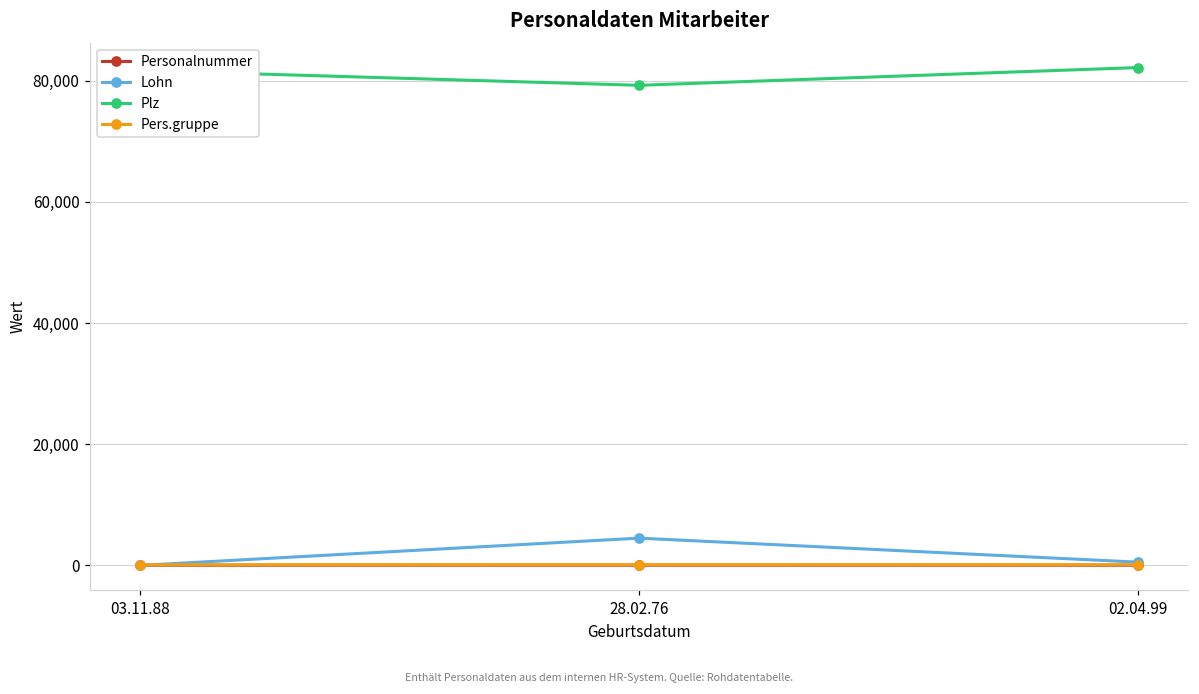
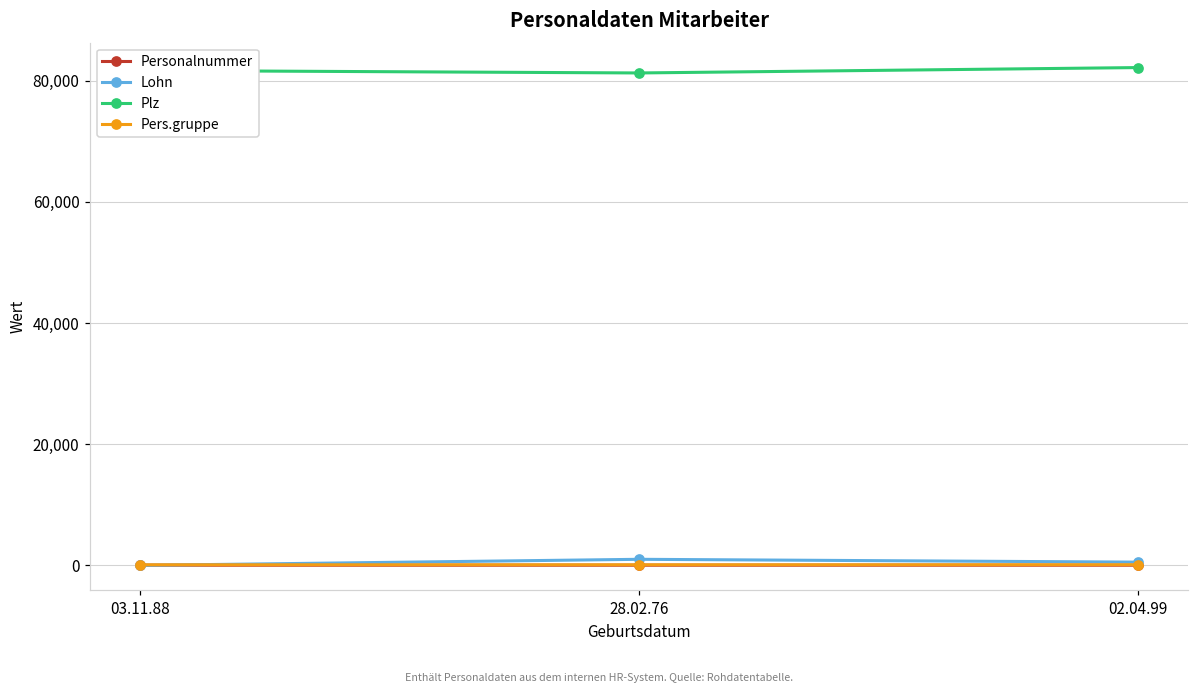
  {
    "Pers.gruppe": {
      "28.02.76": "0",
      "02.04.99": "0"
    },
    "Lohn": {
-     "28.02.76": "5,000"
+     "28.02.76": "1,000"
    },
    "Plz": {
-     "28.02.76": "79,000",
+     "28.02.76": "81,000",
      "02.04.99": "82,000"
    }
  }
